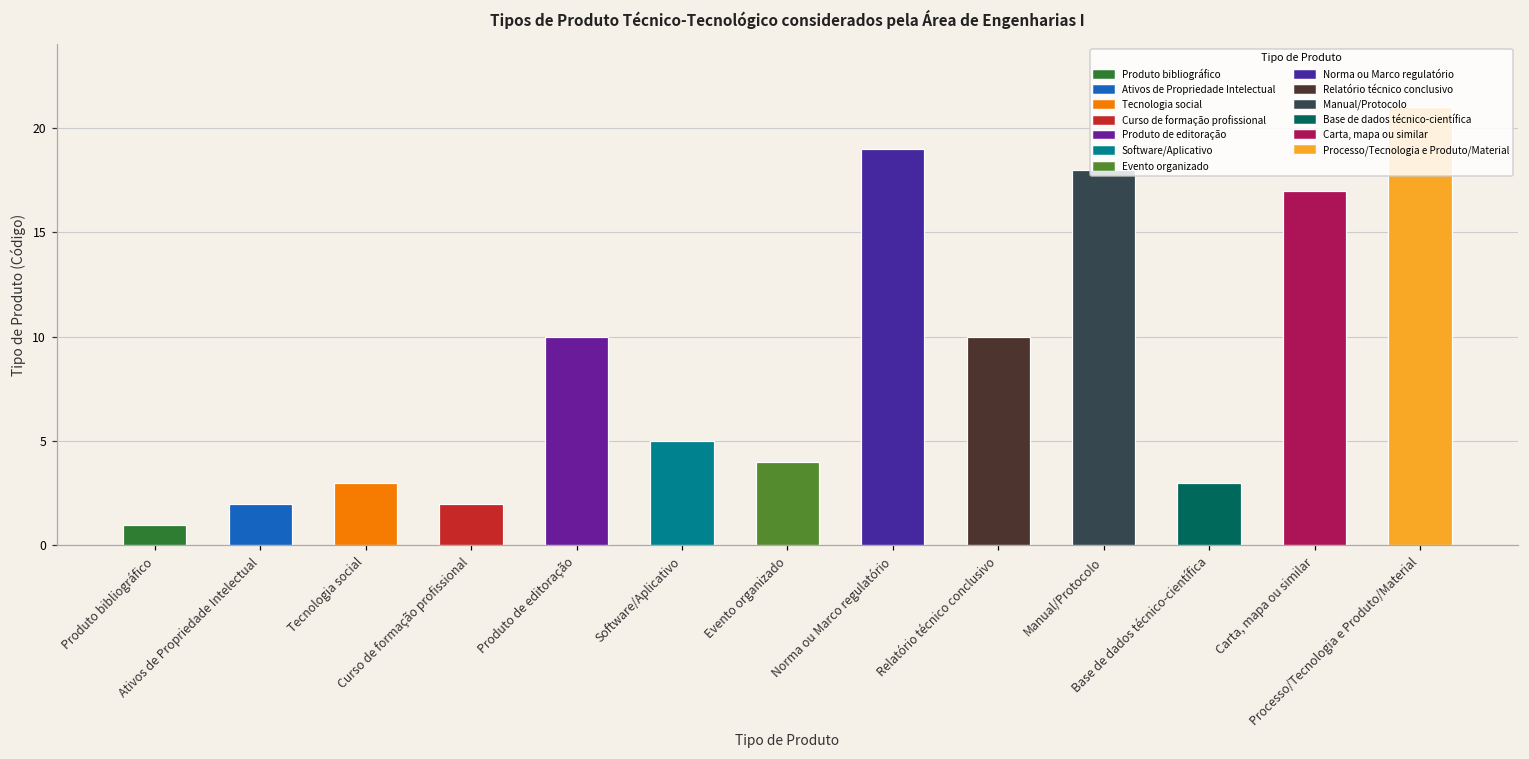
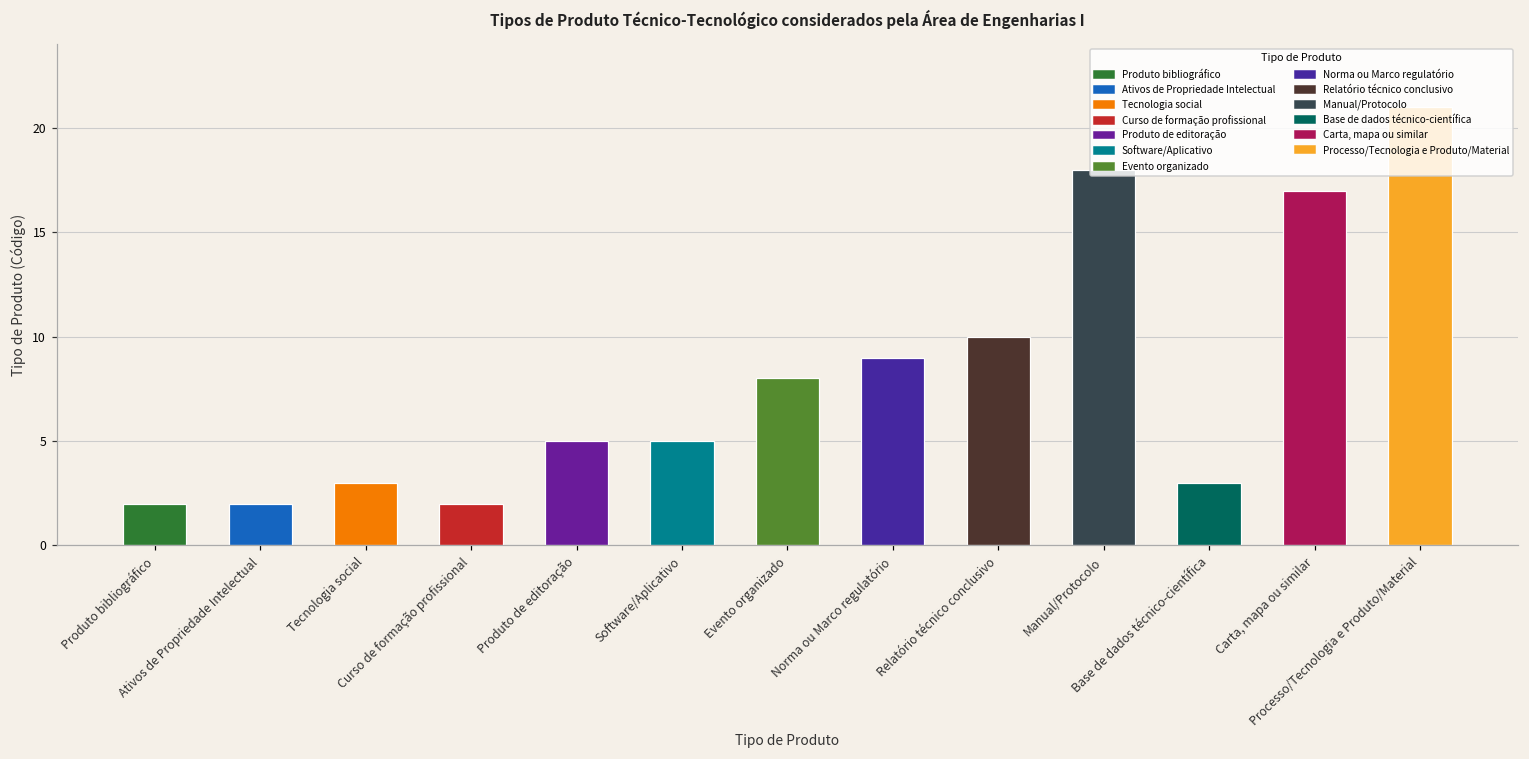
  {
-   "Produto bibliográfico": 1,
+   "Produto bibliográfico": 2,
    "Ativos de Propriedade Intelectual": 2,
    "Tecnologia social": 3,
    "Curso de formação profissional": 2,
-   "Produto de editoração": 10,
+   "Produto de editoração": 5,
    "Software/Aplicativo": 5,
-   "Evento organizado": 4,
-   "Norma ou Marco regulatório": 19,
+   "Evento organizado": 8,
+   "Norma ou Marco regulatório": 9,
    "Relatório técnico conclusivo": 10,
    "Base de dados técnico-científica": 3,
    "Carta, mapa ou similar": 17
  }
